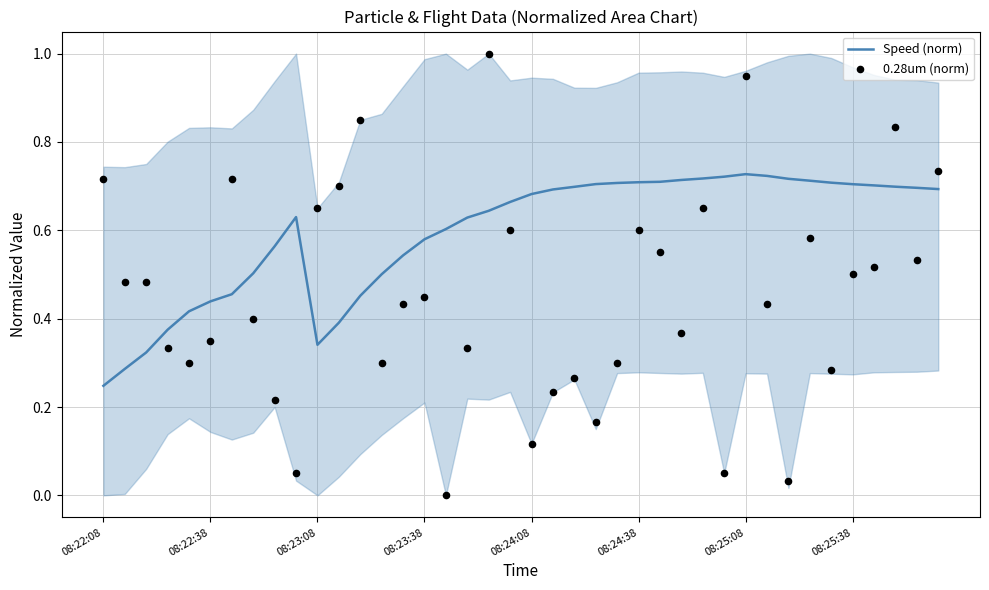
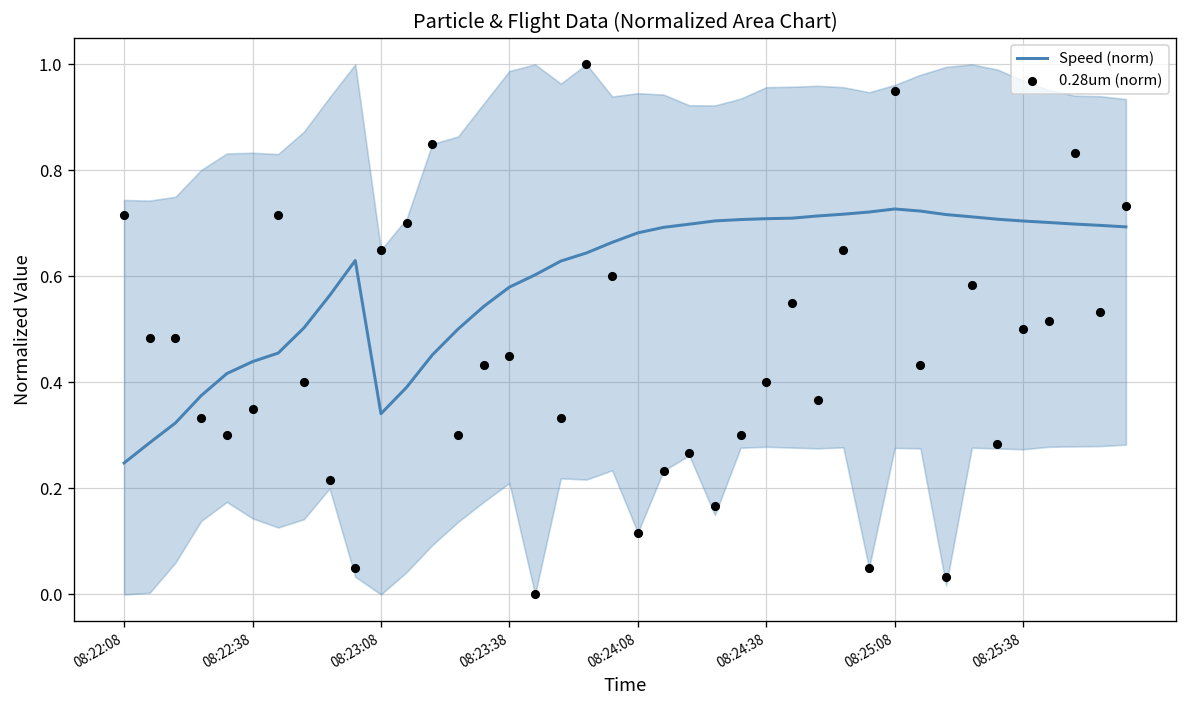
  {
    "0.28um (norm)": {
-     "08:24:38": 0.60
+     "08:24:38": 0.40
    }
  }
